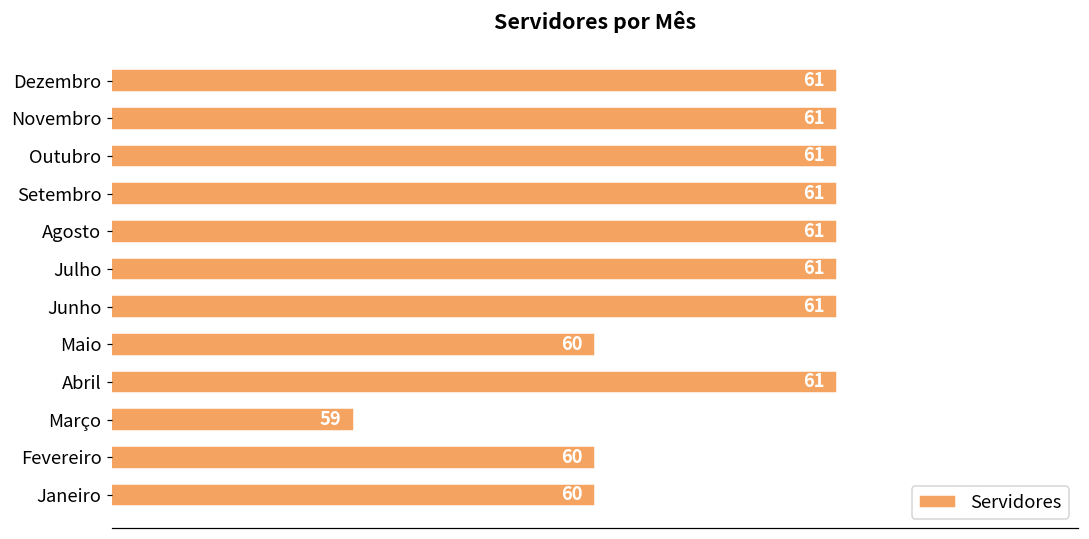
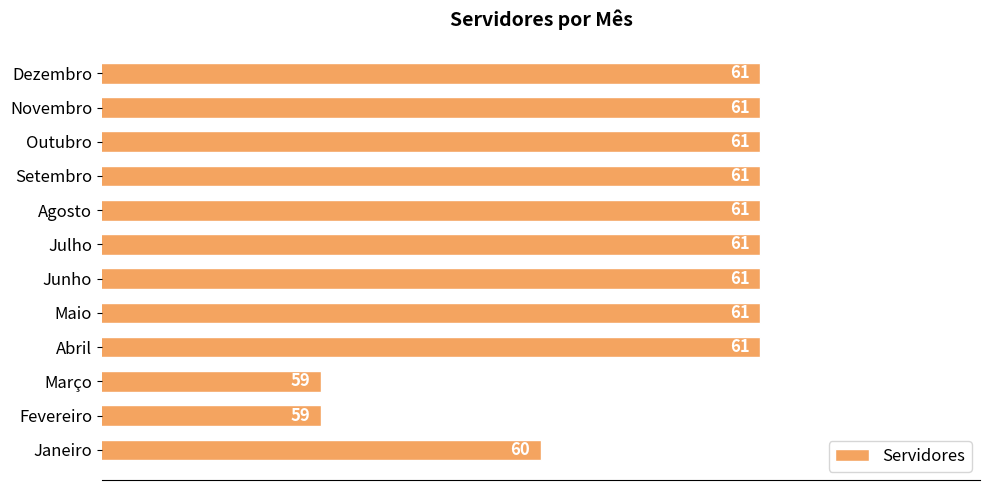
  {
    "Dezembro": 61,
    "Novembro": 61,
    "Outubro": 61,
    "Setembro": 61,
    "Agosto": 61,
    "Julho": 61,
    "Junho": 61,
-   "Maio": 60,
+   "Maio": 61,
    "Abril": 61,
    "Março": 59,
-   "Fevereiro": 60,
+   "Fevereiro": 59,
    "Janeiro": 60
  }
